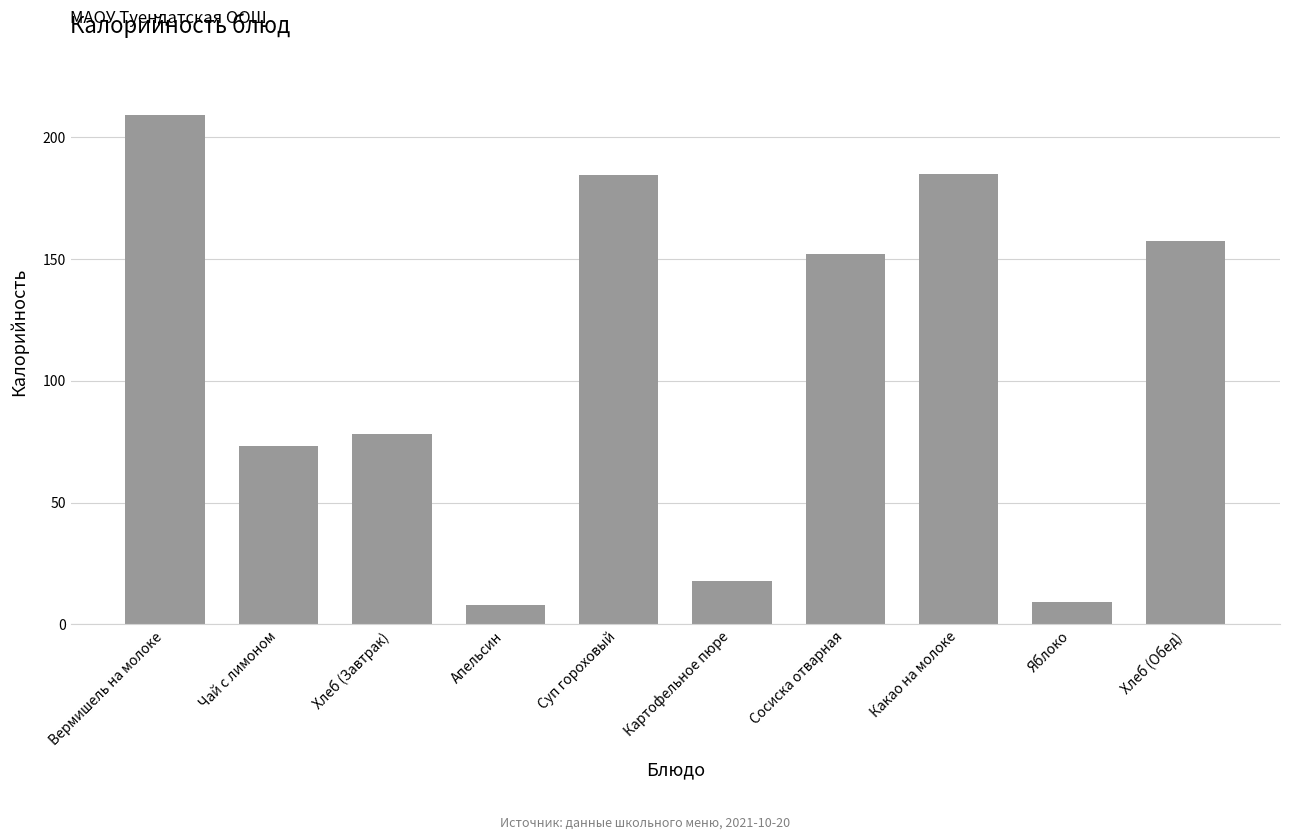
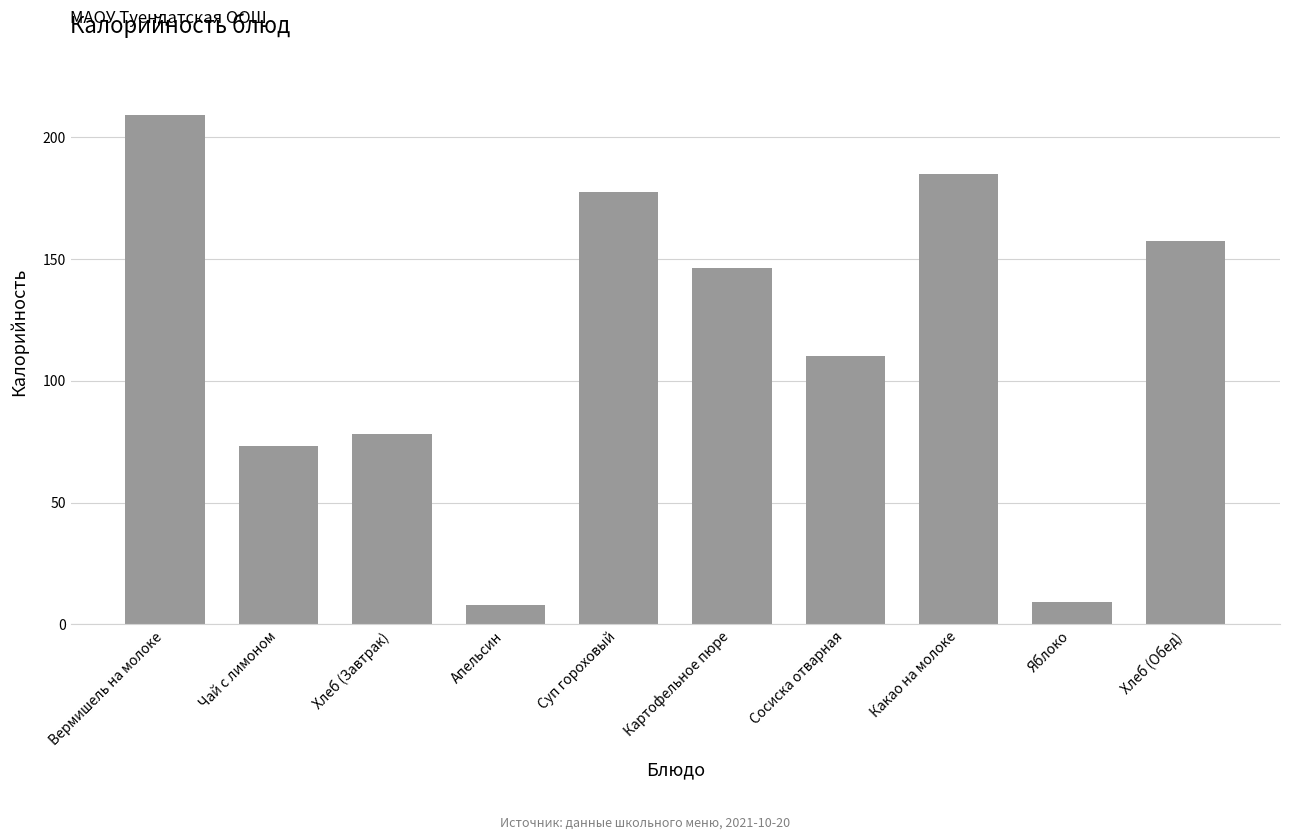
  {
    "Вермишель на молоке": 209,
    "Чай с лимоном": 73,
    "Хлеб (Завтрак)": 78,
    "Апельсин": 8,
-   "Суп гороховый": 185,
-   "Картофельное пюре": 18,
-   "Сосиска отварная": 152,
+   "Суп гороховый": 178,
+   "Картофельное пюре": 146,
+   "Сосиска отварная": 110,
    "Какао на молоке": 185,
    "Яблоко": 9,
    "Хлеб (Обед)": 157
  }
